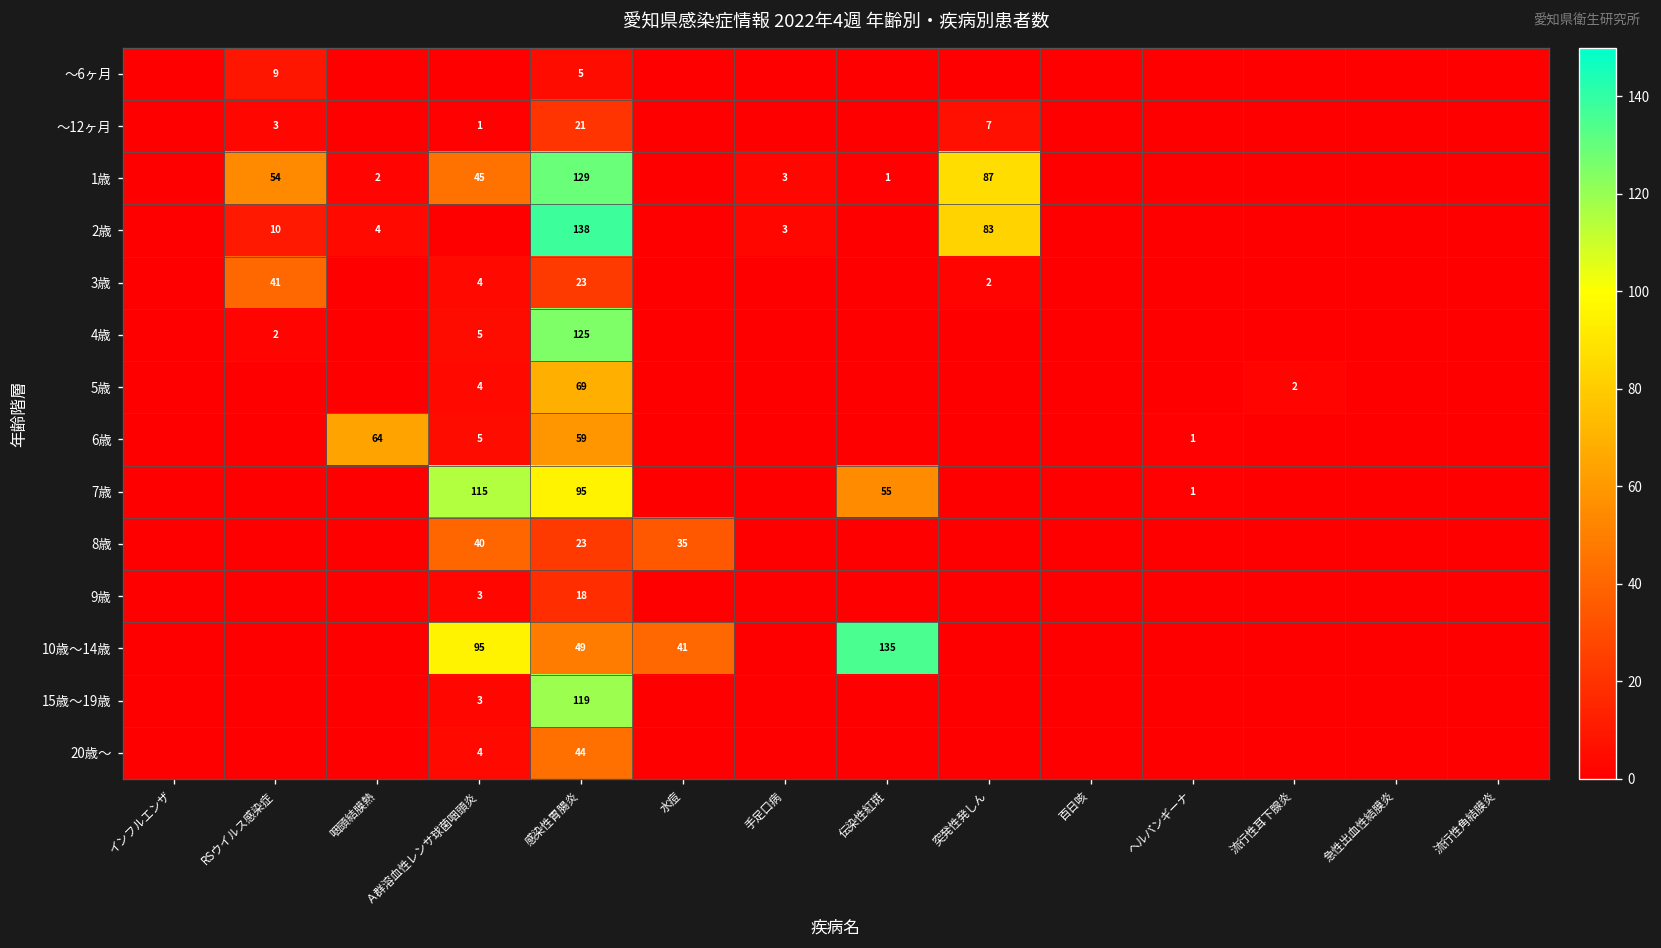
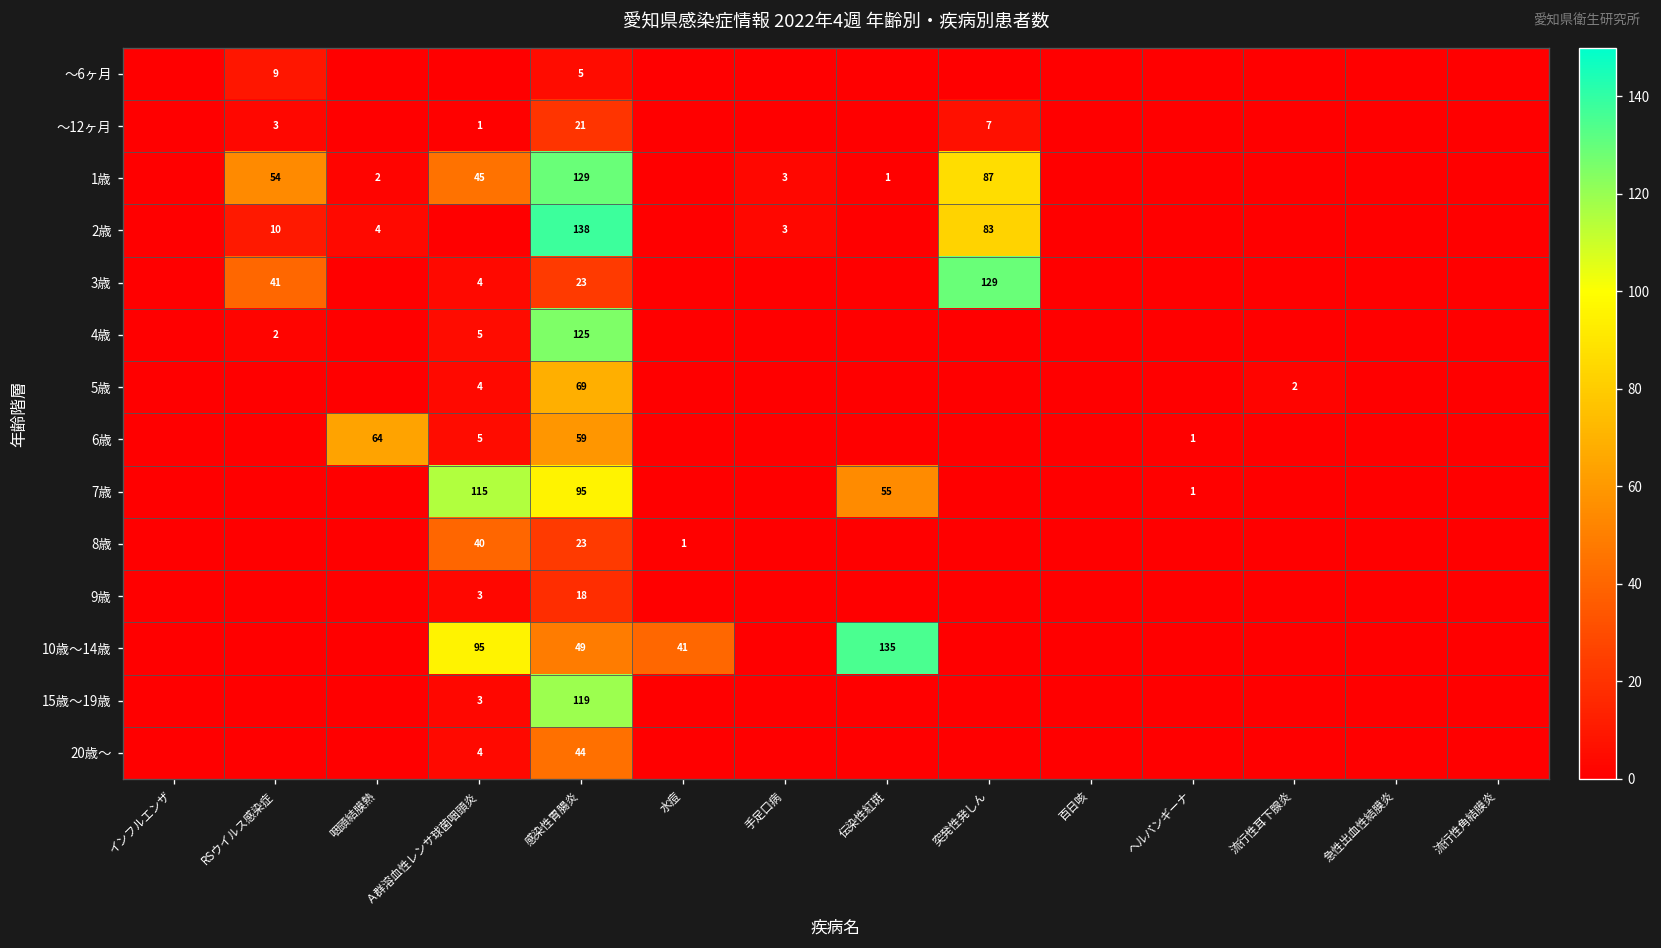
  {
    "～6ヶ月": {
      "RSウイルス感染症": 9,
      "感染性胃腸炎": 5
    },
    "～12ヶ月": {
      "RSウイルス感染症": 3,
      "Ａ群溶血性レンサ球菌咽頭炎": 1,
      "感染性胃腸炎": 21,
      "突発性発しん": 7
    },
    "1歳": {
      "RSウイルス感染症": 54,
      "咽頭結膜熱": 2,
      "Ａ群溶血性レンサ球菌咽頭炎": 45,
      "感染性胃腸炎": 129,
      "手足口病": 3,
      "伝染性紅斑": 1,
      "突発性発しん": 87
    },
    "2歳": {
      "RSウイルス感染症": 10,
      "咽頭結膜熱": 4,
      "感染性胃腸炎": 138,
      "手足口病": 3,
      "突発性発しん": 83
    },
    "3歳": {
      "RSウイルス感染症": 41,
      "Ａ群溶血性レンサ球菌咽頭炎": 4,
      "感染性胃腸炎": 23,
-     "突発性発しん": 2
+     "突発性発しん": 129
    },
    "4歳": {
      "RSウイルス感染症": 2,
      "Ａ群溶血性レンサ球菌咽頭炎": 5,
      "感染性胃腸炎": 125
    },
    "5歳": {
      "Ａ群溶血性レンサ球菌咽頭炎": 4,
      "感染性胃腸炎": 69,
      "流行性耳下腺炎": 2
    },
    "6歳": {
      "咽頭結膜熱": 64,
      "Ａ群溶血性レンサ球菌咽頭炎": 5,
      "感染性胃腸炎": 59,
      "ヘルパンギーナ": 1
    },
    "7歳": {
      "Ａ群溶血性レンサ球菌咽頭炎": 115,
      "感染性胃腸炎": 95,
      "伝染性紅斑": 55,
      "ヘルパンギーナ": 1
    },
    "8歳": {
      "Ａ群溶血性レンサ球菌咽頭炎": 40,
      "感染性胃腸炎": 23,
-     "水痘": 35
+     "水痘": 1
    },
    "9歳": {
      "Ａ群溶血性レンサ球菌咽頭炎": 3,
      "感染性胃腸炎": 18
    },
    "10歳～14歳": {
      "Ａ群溶血性レンサ球菌咽頭炎": 95,
      "感染性胃腸炎": 49,
      "水痘": 41,
      "伝染性紅斑": 135
    },
    "15歳～19歳": {
      "Ａ群溶血性レンサ球菌咽頭炎": 3,
      "感染性胃腸炎": 119
    },
    "20歳～": {
      "Ａ群溶血性レンサ球菌咽頭炎": 4,
      "感染性胃腸炎": 44
    }
  }
